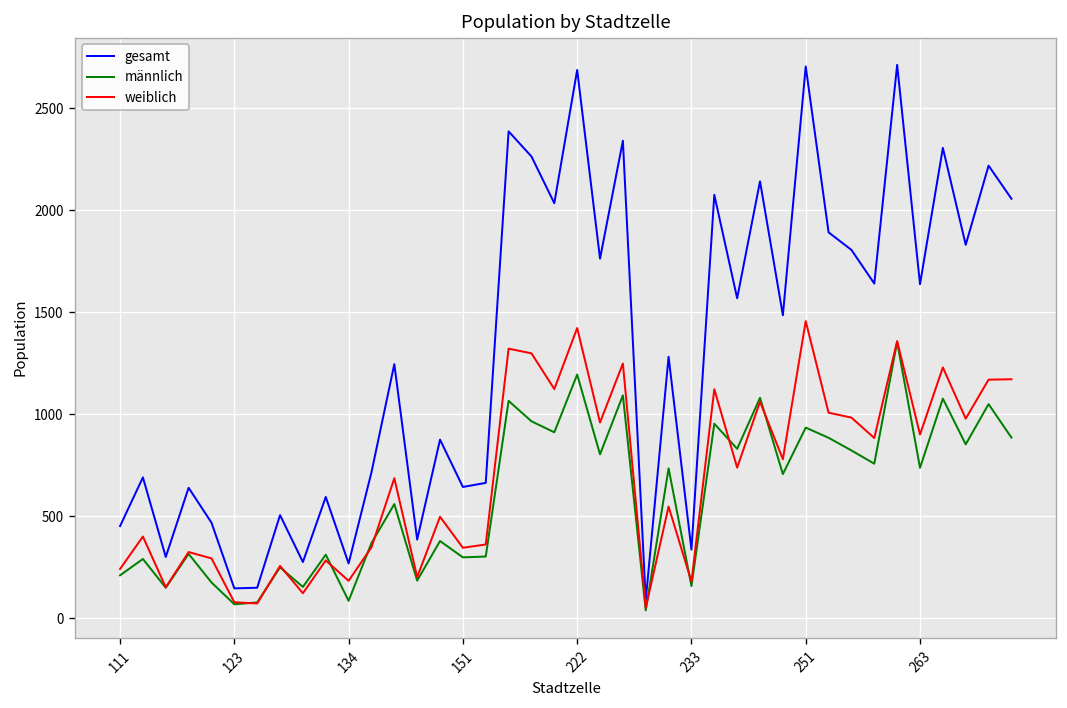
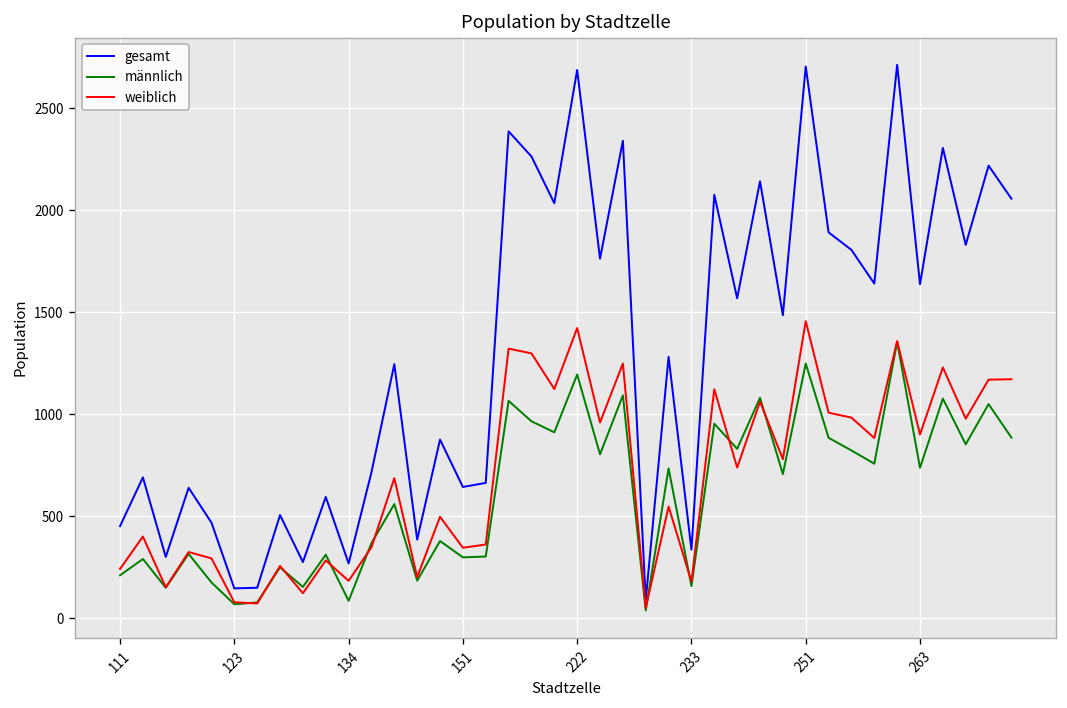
  {
    "gesamt": {
      "111": 450,
      "123": 150,
      "134": 270,
      "151": 640,
      "222": 2690,
      "233": 340,
      "251": 2700,
      "263": 1640
    },
    "männlich": {
      "111": 210,
      "134": 90,
      "151": 300,
      "222": 1190,
      "233": 160,
-     "251": 930,
+     "251": 1250,
      "263": 740
    },
    "weiblich": {
      "111": 240,
      "134": 180,
      "151": 350,
      "222": 1420,
      "233": 180,
      "251": 1460,
      "263": 900
    }
  }
